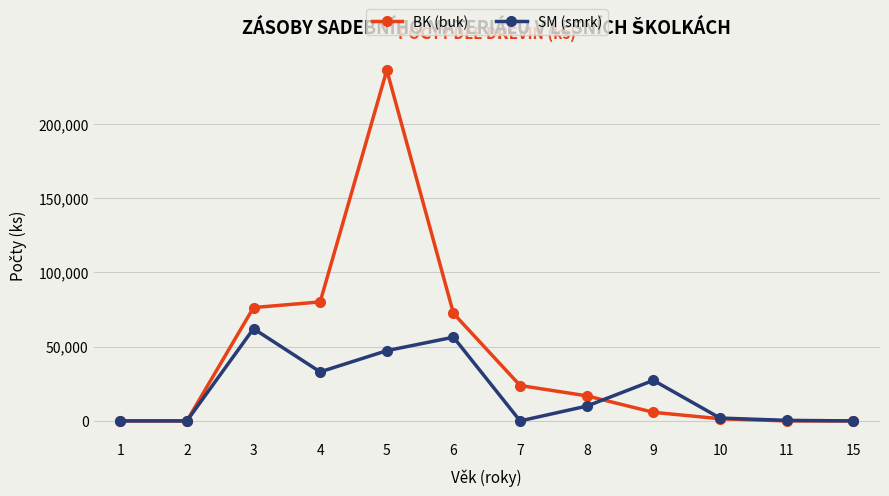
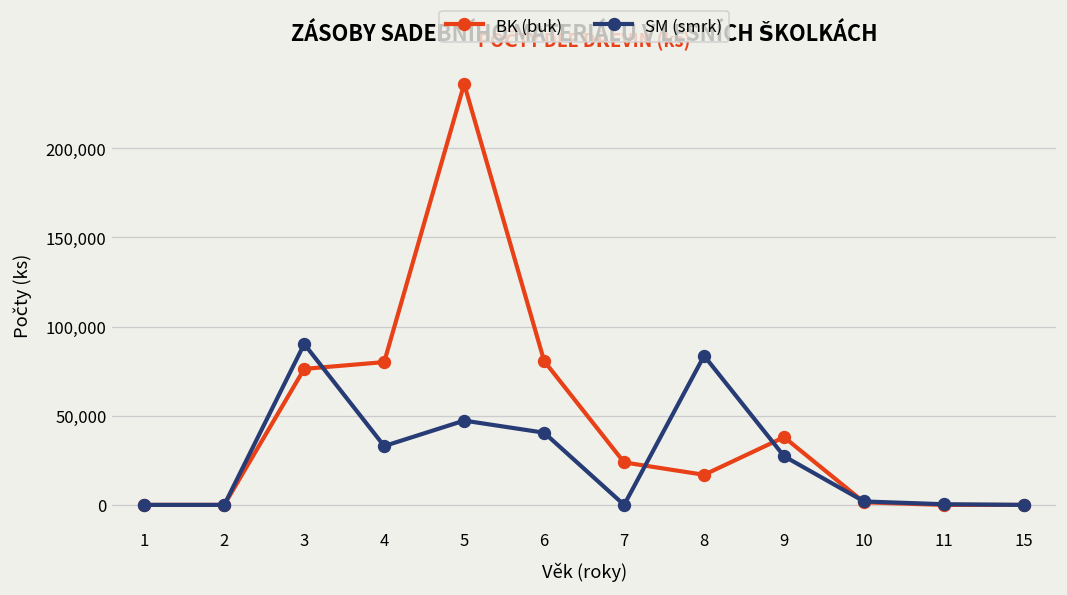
  {
    "BK (buk)": {
      "3": "76,000",
      "4": "80,000",
      "5": "236,000",
-     "6": "72,000",
+     "6": "81,000",
      "7": "24,000",
      "8": "17,000",
-     "9": "6,000"
+     "9": "38,000"
    },
    "SM (smrk)": {
-     "3": "62,000",
+     "3": "90,000",
      "4": "33,000",
      "5": "47,000",
-     "6": "56,000",
+     "6": "40,000",
      "7": "0",
-     "8": "10,000",
+     "8": "84,000",
      "9": "27,000"
    }
  }
